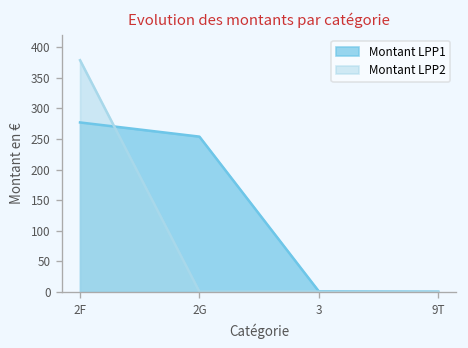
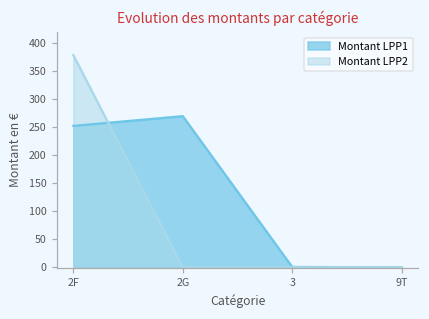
  {
    "Montant LPP1": {
-     "2F": 280,
-     "2G": 250
+     "2F": 250,
+     "2G": 270
    },
    "Montant LPP2": {
      "2F": 380,
      "2G": 0
    }
  }
